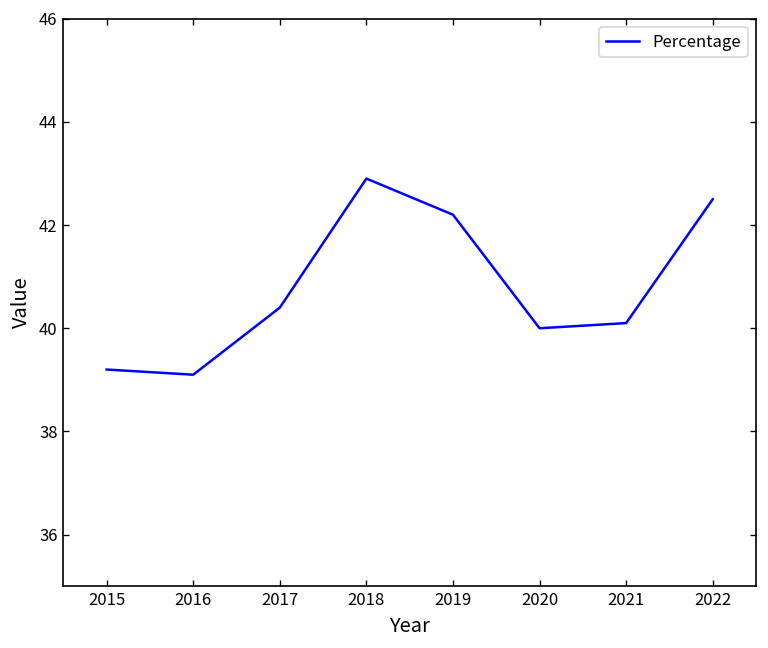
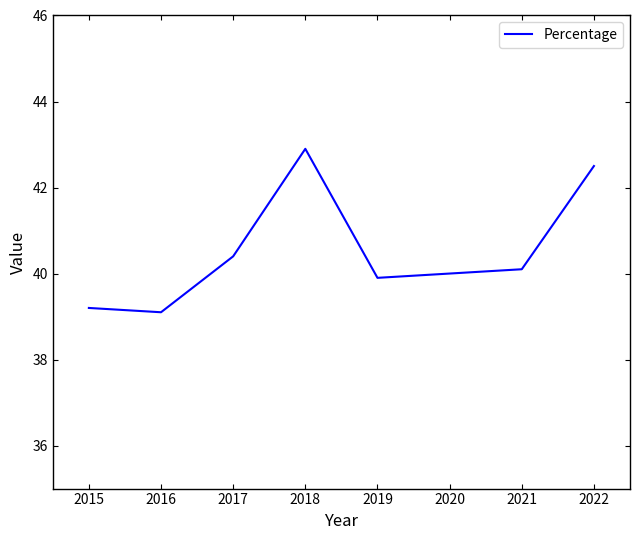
  {
    "2015": 39.2,
    "2016": 39.1,
    "2017": 40.4,
    "2018": 42.9,
-   "2019": 42.2,
+   "2019": 39.9,
    "2020": 40.0,
    "2021": 40.1,
    "2022": 42.5
  }
